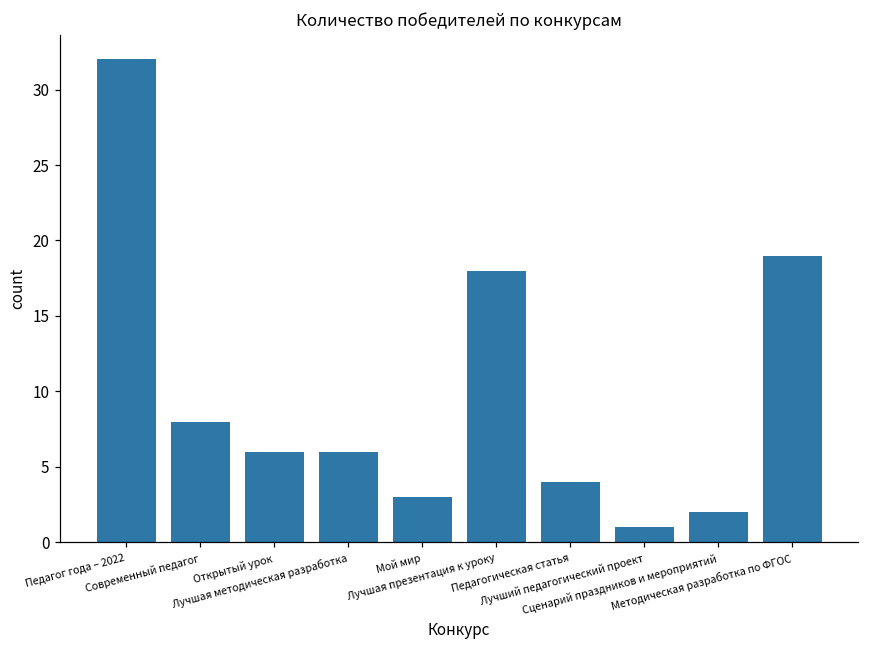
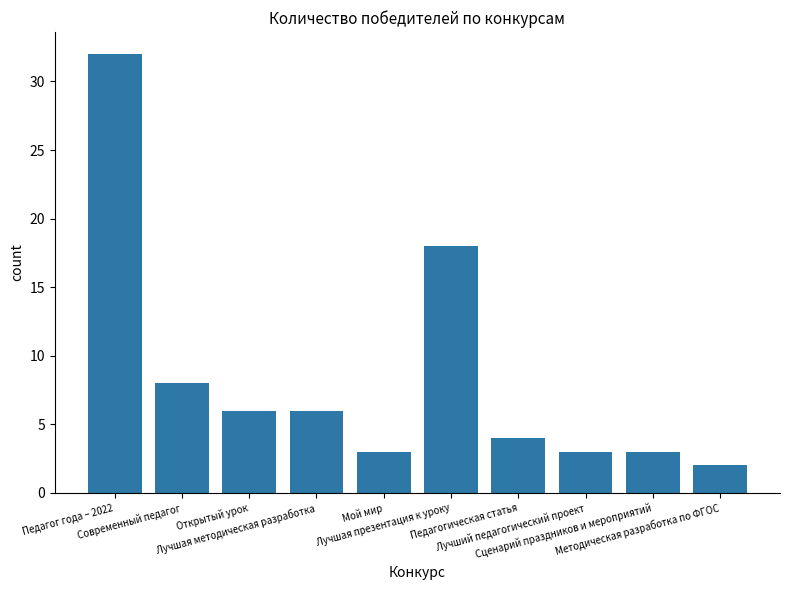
  {
    "Педагог года – 2022": 32,
    "Современный педагог": 8,
    "Открытый урок": 6,
    "Лучшая методическая разработка": 6,
    "Мой мир": 3,
    "Лучшая презентация к уроку": 18,
    "Педагогическая статья": 4,
-   "Лучший педагогический проект": 1,
-   "Сценарий праздников и мероприятий": 2,
-   "Методическая разработка по ФГОС": 19
+   "Лучший педагогический проект": 3,
+   "Сценарий праздников и мероприятий": 3,
+   "Методическая разработка по ФГОС": 2
  }
